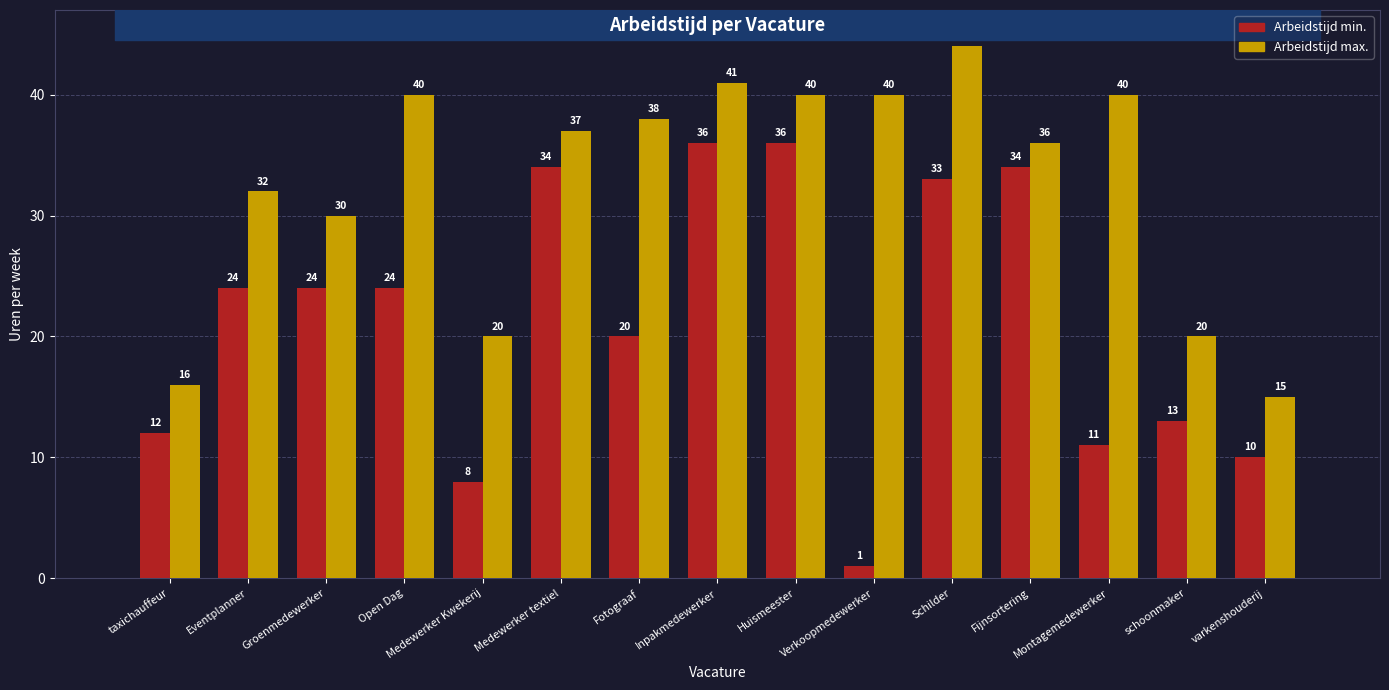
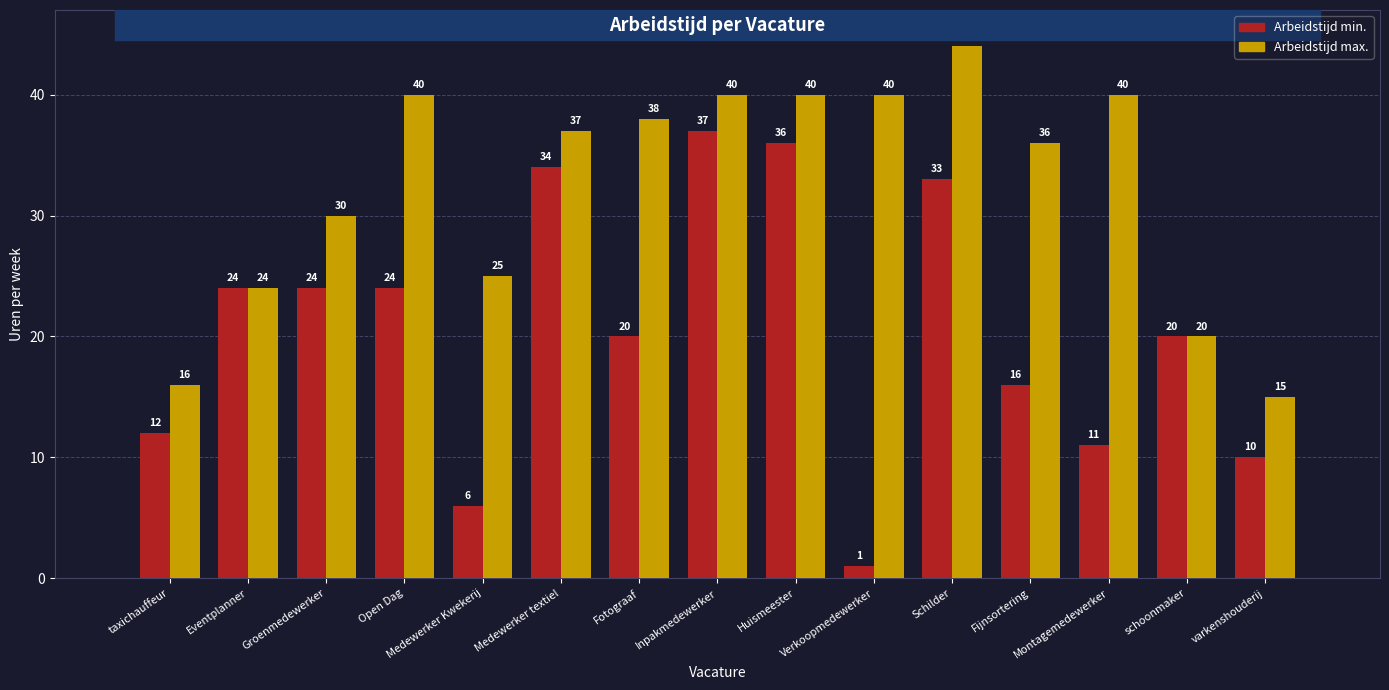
  {
    "Arbeidstijd min.": {
      "taxichauffeur": 12,
      "Eventplanner": 24,
      "Groenmedewerker": 24,
      "Open Dag": 24,
-     "Medewerker Kwekerij": 8,
+     "Medewerker Kwekerij": 6,
      "Medewerker textiel": 34,
      "Fotograaf": 20,
-     "Inpakmedewerker": 36,
+     "Inpakmedewerker": 37,
      "Huismeester": 36,
      "Verkoopmedewerker": 1,
      "Schilder": 33,
-     "Fijnsortering": 34,
+     "Fijnsortering": 16,
      "Montagemedewerker": 11,
-     "schoonmaker": 13,
+     "schoonmaker": 20,
      "varkenshouderij": 10
    },
    "Arbeidstijd max.": {
      "taxichauffeur": 16,
-     "Eventplanner": 32,
+     "Eventplanner": 24,
      "Groenmedewerker": 30,
      "Open Dag": 40,
-     "Medewerker Kwekerij": 20,
+     "Medewerker Kwekerij": 25,
      "Medewerker textiel": 37,
      "Fotograaf": 38,
-     "Inpakmedewerker": 41,
+     "Inpakmedewerker": 40,
      "Huismeester": 40,
      "Verkoopmedewerker": 40,
      "Schilder": 44,
      "Fijnsortering": 36,
      "Montagemedewerker": 40,
      "schoonmaker": 20,
      "varkenshouderij": 15
    }
  }
